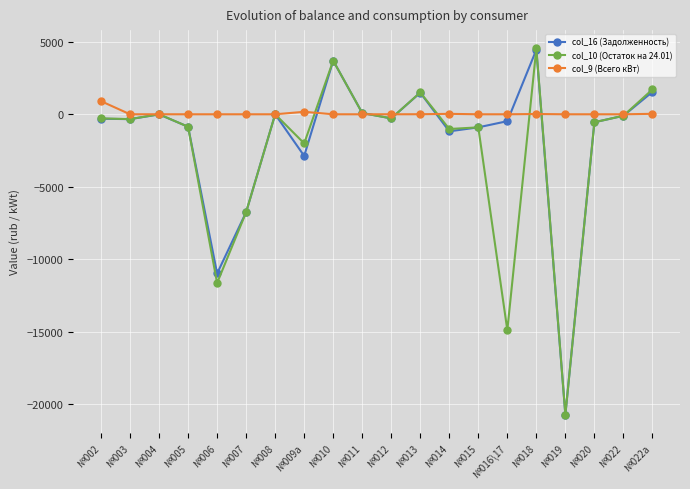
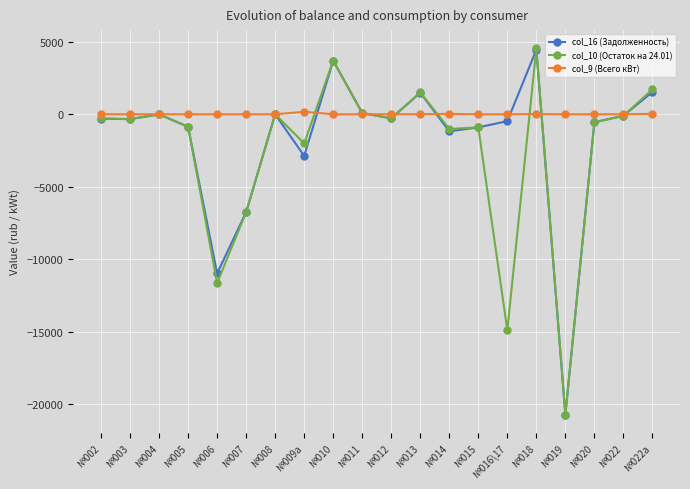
  {
    "col_16 (Задолженность)": {
      "№006": -11000,
      "№009а": -2900,
      "№016\\17": -500
    },
    "col_10 (Остаток на 24.01)": {
      "№006": -11600,
      "№009а": -2000,
      "№016\\17": -14900
    },
    "col_9 (Всего кВт)": {
-     "№002": 900,
+     "№002": 0,
      "№003": 0,
      "№005": 0,
      "№006": 0,
      "№007": 0,
      "№009а": 200,
      "№010": 0,
      "№012": 0,
      "№013": 0,
      "№014": 0,
      "№015": 0,
      "№016\\17": 0,
      "№018": 0,
      "№019": 0,
      "№020": 0,
      "№022а": 0
    }
  }
